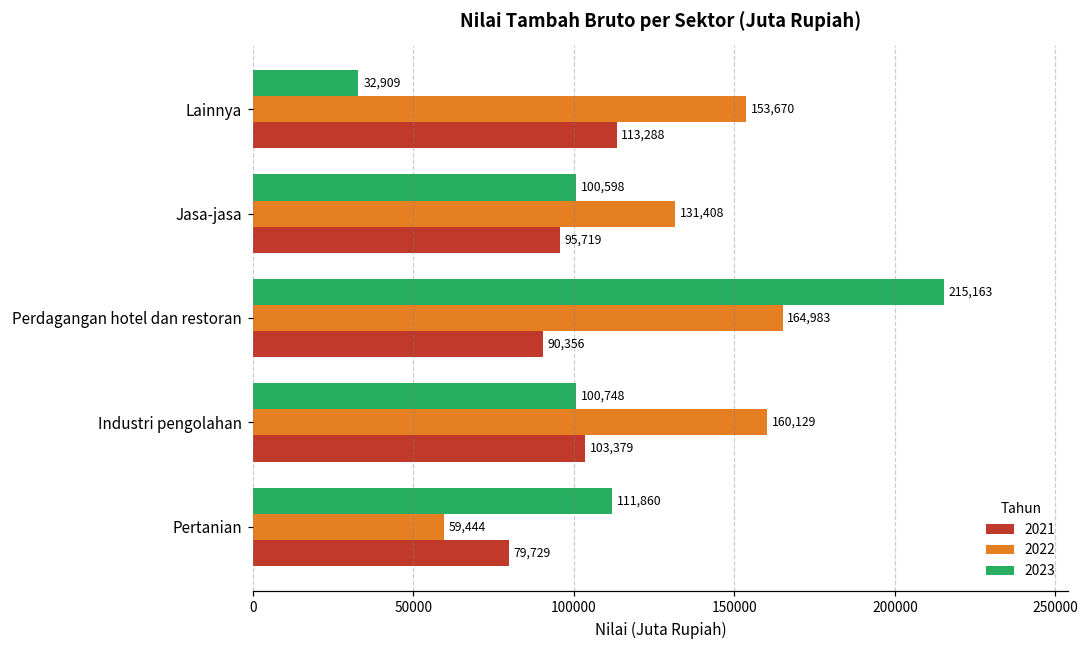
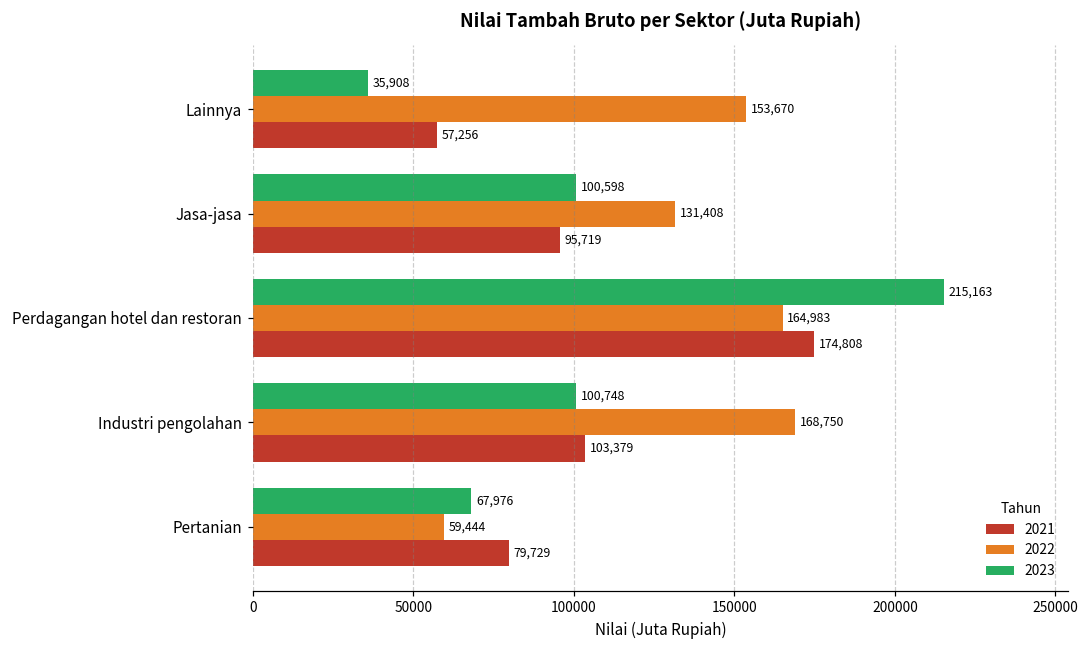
  {
    "2021": {
-     "Lainnya": "113,288",
+     "Lainnya": "57,256",
      "Jasa-jasa": "95,719",
-     "Perdagangan hotel dan restoran": "90,356",
+     "Perdagangan hotel dan restoran": "174,808",
      "Industri pengolahan": "103,379",
      "Pertanian": "79,729"
    },
    "2022": {
      "Lainnya": "153,670",
      "Jasa-jasa": "131,408",
      "Perdagangan hotel dan restoran": "164,983",
-     "Industri pengolahan": "160,129",
+     "Industri pengolahan": "168,750",
      "Pertanian": "59,444"
    },
    "2023": {
-     "Lainnya": "32,909",
+     "Lainnya": "35,908",
      "Jasa-jasa": "100,598",
      "Perdagangan hotel dan restoran": "215,163",
      "Industri pengolahan": "100,748",
-     "Pertanian": "111,860"
+     "Pertanian": "67,976"
    }
  }
